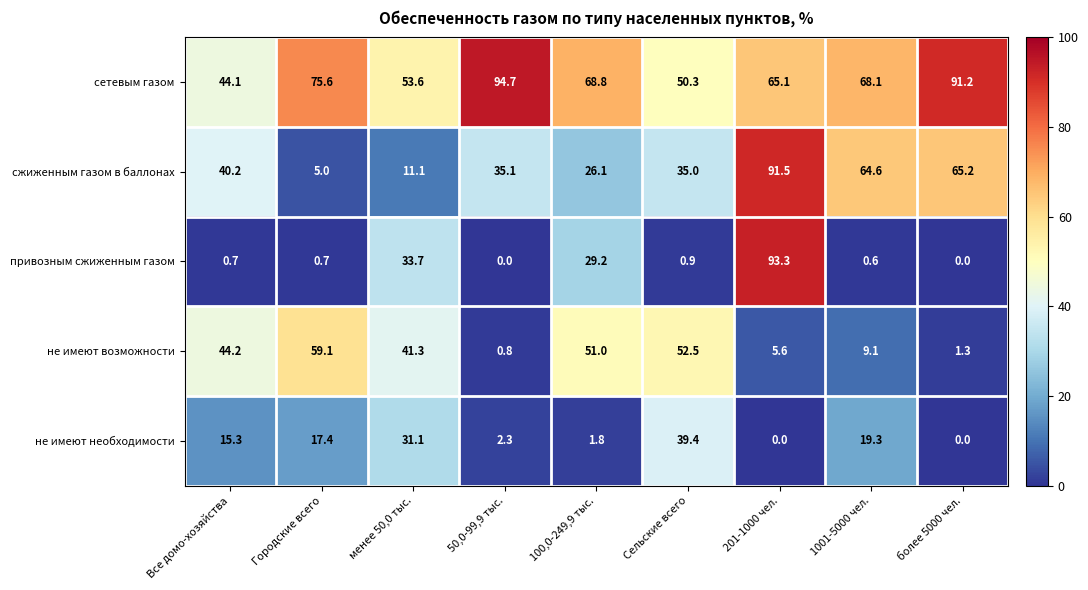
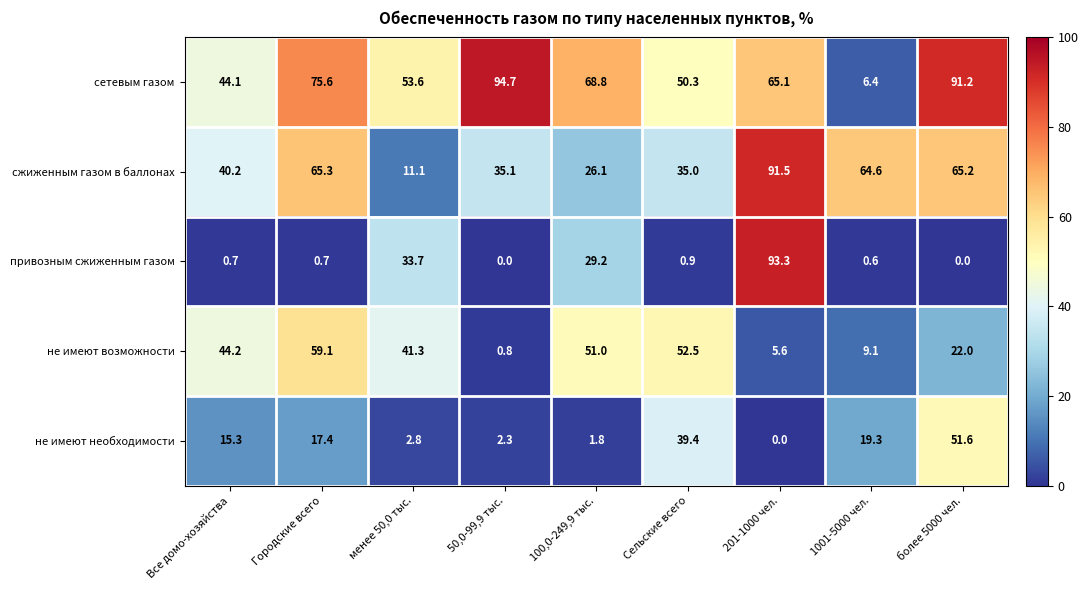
  {
    "сетевым газом": {
      "Все домо-хозяйства": 44.1,
      "Городские всего": 75.6,
      "менее 50,0 тыс.": 53.6,
      "50,0-99,9 тыс.": 94.7,
      "100,0-249,9 тыс.": 68.8,
      "Сельские всего": 50.3,
      "201-1000 чел.": 65.1,
-     "1001-5000 чел.": 68.1,
+     "1001-5000 чел.": 6.4,
      "более 5000 чел.": 91.2
    },
    "сжиженным газом в баллонах": {
      "Все домо-хозяйства": 40.2,
-     "Городские всего": 5.0,
+     "Городские всего": 65.3,
      "менее 50,0 тыс.": 11.1,
      "50,0-99,9 тыс.": 35.1,
      "100,0-249,9 тыс.": 26.1,
      "Сельские всего": 35.0,
      "201-1000 чел.": 91.5,
      "1001-5000 чел.": 64.6,
      "более 5000 чел.": 65.2
    },
    "привозным сжиженным газом": {
      "Все домо-хозяйства": 0.7,
      "Городские всего": 0.7,
      "менее 50,0 тыс.": 33.7,
      "50,0-99,9 тыс.": 0.0,
      "100,0-249,9 тыс.": 29.2,
      "Сельские всего": 0.9,
      "201-1000 чел.": 93.3,
      "1001-5000 чел.": 0.6,
      "более 5000 чел.": 0.0
    },
    "не имеют возможности": {
      "Все домо-хозяйства": 44.2,
      "Городские всего": 59.1,
      "менее 50,0 тыс.": 41.3,
      "50,0-99,9 тыс.": 0.8,
      "100,0-249,9 тыс.": 51.0,
      "Сельские всего": 52.5,
      "201-1000 чел.": 5.6,
      "1001-5000 чел.": 9.1,
-     "более 5000 чел.": 1.3
+     "более 5000 чел.": 22.0
    },
    "не имеют необходимости": {
      "Все домо-хозяйства": 15.3,
      "Городские всего": 17.4,
-     "менее 50,0 тыс.": 31.1,
+     "менее 50,0 тыс.": 2.8,
      "50,0-99,9 тыс.": 2.3,
      "100,0-249,9 тыс.": 1.8,
      "Сельские всего": 39.4,
      "201-1000 чел.": 0.0,
      "1001-5000 чел.": 19.3,
-     "более 5000 чел.": 0.0
+     "более 5000 чел.": 51.6
    }
  }
